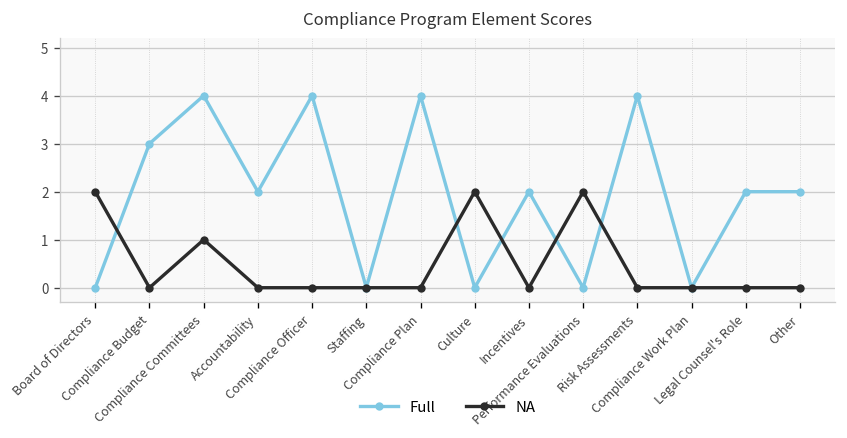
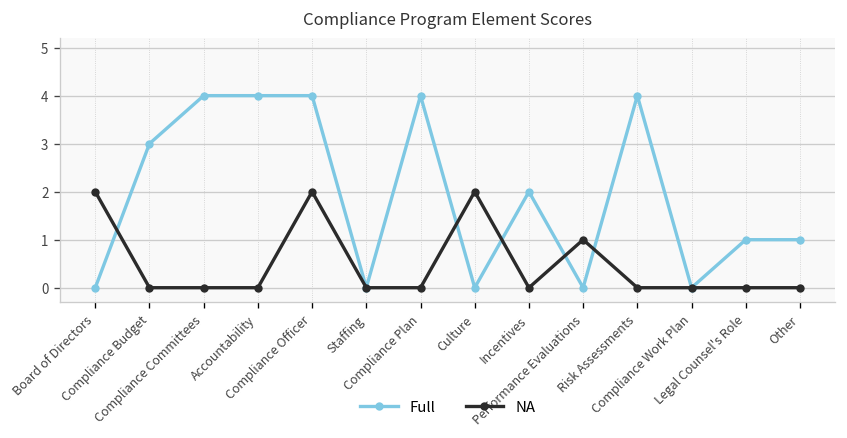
  {
    "Full": {
      "Board of Directors": 0,
      "Compliance Budget": 3,
      "Compliance Committees": 4,
-     "Accountability": 2,
+     "Accountability": 4,
      "Compliance Officer": 4,
      "Compliance Plan": 4,
      "Culture": 0,
      "Incentives": 2,
      "Performance Evaluations": 0,
      "Risk Assessments": 4,
-     "Legal Counsel's Role": 2,
-     "Other": 2
+     "Legal Counsel's Role": 1,
+     "Other": 1
    },
    "NA": {
      "Board of Directors": 2,
      "Compliance Budget": 0,
-     "Compliance Committees": 1,
+     "Compliance Committees": 0,
      "Accountability": 0,
-     "Compliance Officer": 0,
+     "Compliance Officer": 2,
      "Compliance Plan": 0,
      "Culture": 2,
      "Incentives": 0,
-     "Performance Evaluations": 2,
+     "Performance Evaluations": 1,
      "Risk Assessments": 0,
      "Legal Counsel's Role": 0,
      "Other": 0
    }
  }
